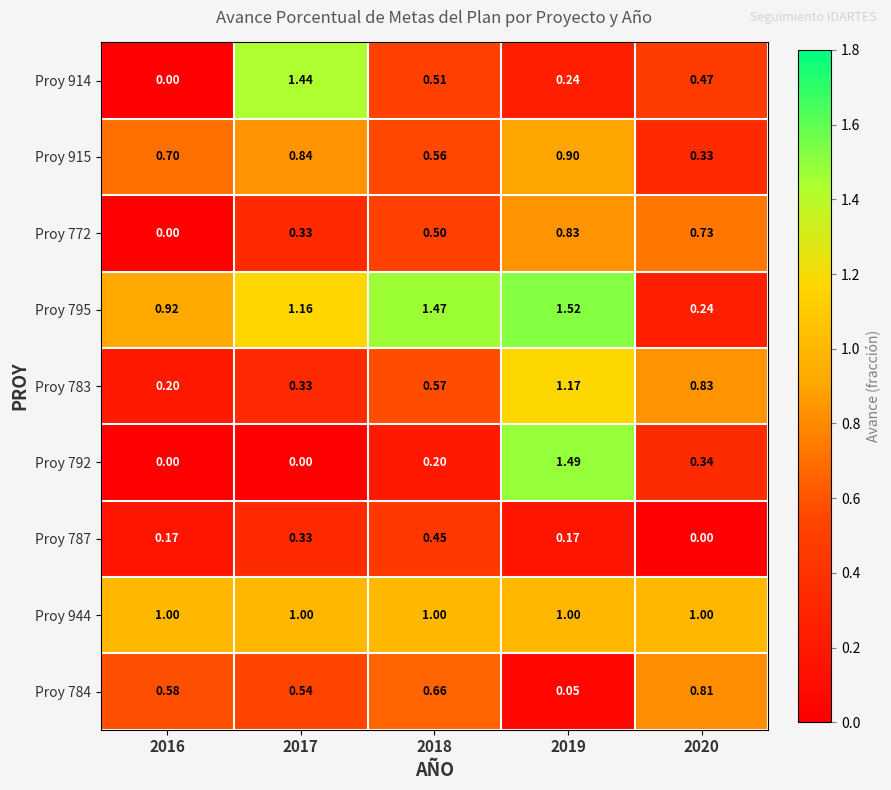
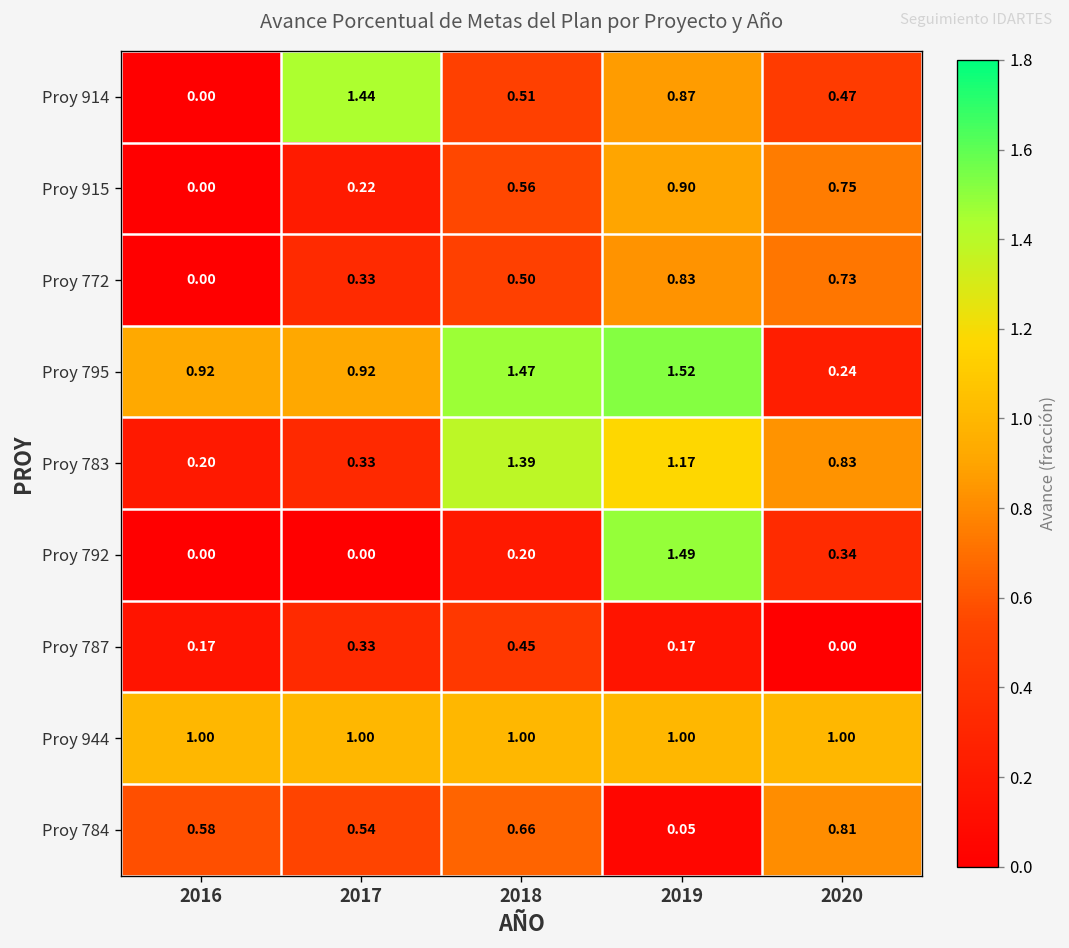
  {
    "Proy 914": {
      "2016": 0.00,
      "2017": 1.44,
      "2018": 0.51,
-     "2019": 0.24,
+     "2019": 0.87,
      "2020": 0.47
    },
    "Proy 915": {
-     "2016": 0.70,
-     "2017": 0.84,
+     "2016": 0.00,
+     "2017": 0.22,
      "2018": 0.56,
      "2019": 0.90,
-     "2020": 0.33
+     "2020": 0.75
    },
    "Proy 772": {
      "2016": 0.00,
      "2017": 0.33,
      "2018": 0.50,
      "2019": 0.83,
      "2020": 0.73
    },
    "Proy 795": {
      "2016": 0.92,
-     "2017": 1.16,
+     "2017": 0.92,
      "2018": 1.47,
      "2019": 1.52,
      "2020": 0.24
    },
    "Proy 783": {
      "2016": 0.20,
      "2017": 0.33,
-     "2018": 0.57,
+     "2018": 1.39,
      "2019": 1.17,
      "2020": 0.83
    },
    "Proy 792": {
      "2016": 0.00,
      "2017": 0.00,
      "2018": 0.20,
      "2019": 1.49,
      "2020": 0.34
    },
    "Proy 787": {
      "2016": 0.17,
      "2017": 0.33,
      "2018": 0.45,
      "2019": 0.17,
      "2020": 0.00
    },
    "Proy 944": {
      "2016": 1.00,
      "2017": 1.00,
      "2018": 1.00,
      "2019": 1.00,
      "2020": 1.00
    },
    "Proy 784": {
      "2016": 0.58,
      "2017": 0.54,
      "2018": 0.66,
      "2019": 0.05,
      "2020": 0.81
    }
  }
